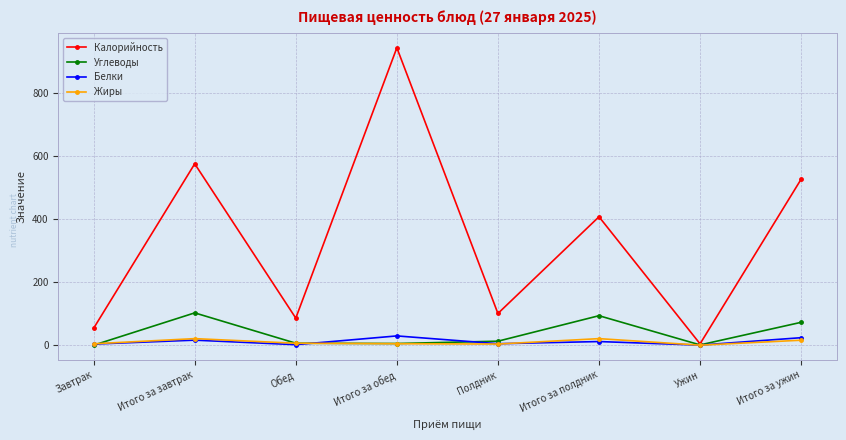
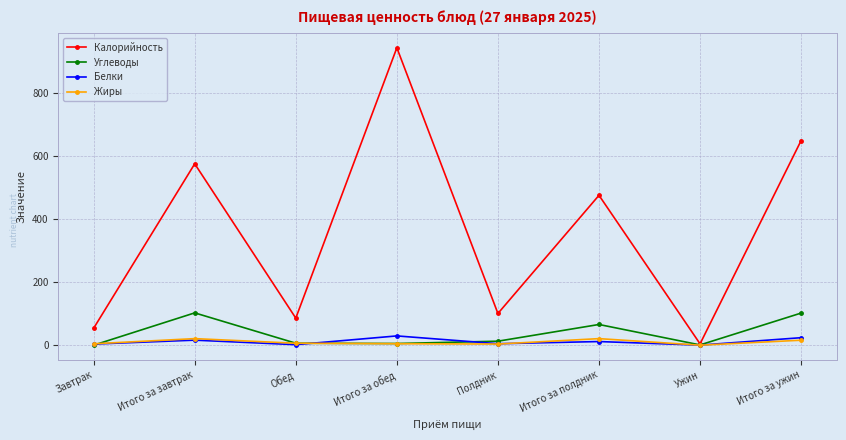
  {
    "Калорийность": {
      "Завтрак": 50,
      "Итого за завтрак": 570,
      "Обед": 90,
      "Итого за обед": 940,
      "Полдник": 100,
-     "Итого за полдник": 410,
-     "Итого за ужин": 530
+     "Итого за полдник": 470,
+     "Итого за ужин": 650
    },
    "Углеводы": {
      "Итого за завтрак": 100,
-     "Итого за полдник": 90,
-     "Итого за ужин": 70
+     "Итого за полдник": 70,
+     "Итого за ужин": 100
    },
    "Белки": {
      "Итого за обед": 30,
      "Итого за полдник": 10
    },
    "Жиры": {
      "Итого за полдник": 20
    }
  }
